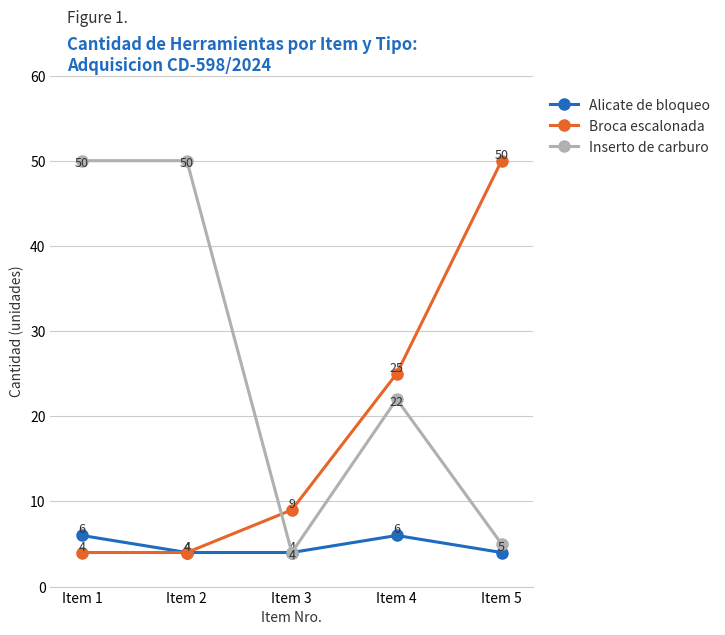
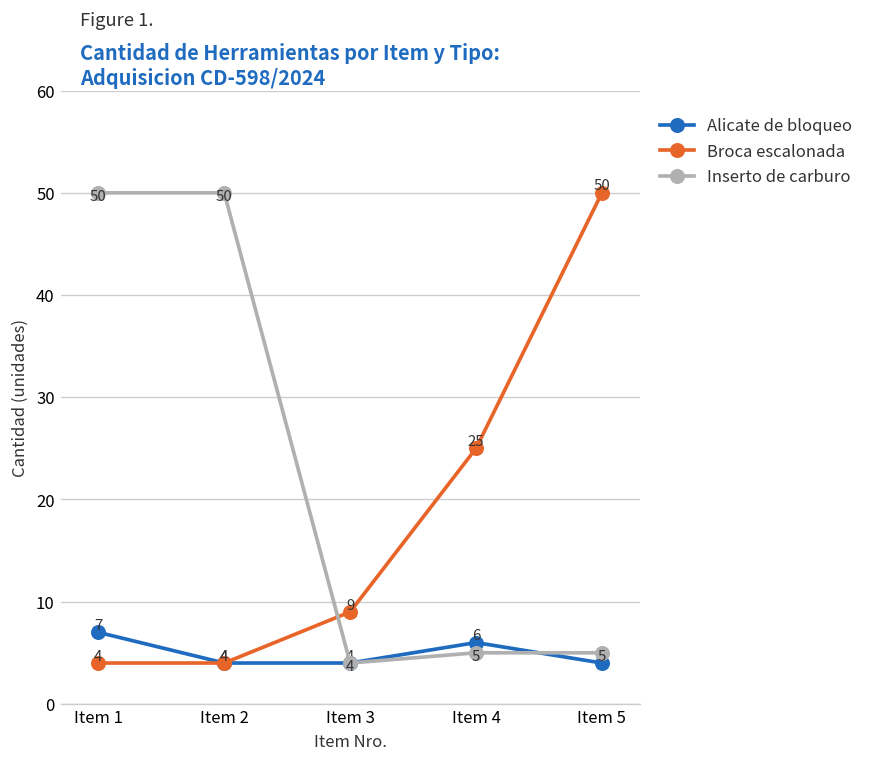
  {
    "Alicate de bloqueo": {
-     "Item 1": 6,
+     "Item 1": 7,
      "Item 4": 6
    },
    "Broca escalonada": {
      "Item 1": 4,
      "Item 3": 9,
      "Item 4": 25,
      "Item 5": 50
    },
    "Inserto de carburo": {
      "Item 1": 50,
      "Item 2": 50,
-     "Item 4": 22
+     "Item 4": 5
    }
  }
